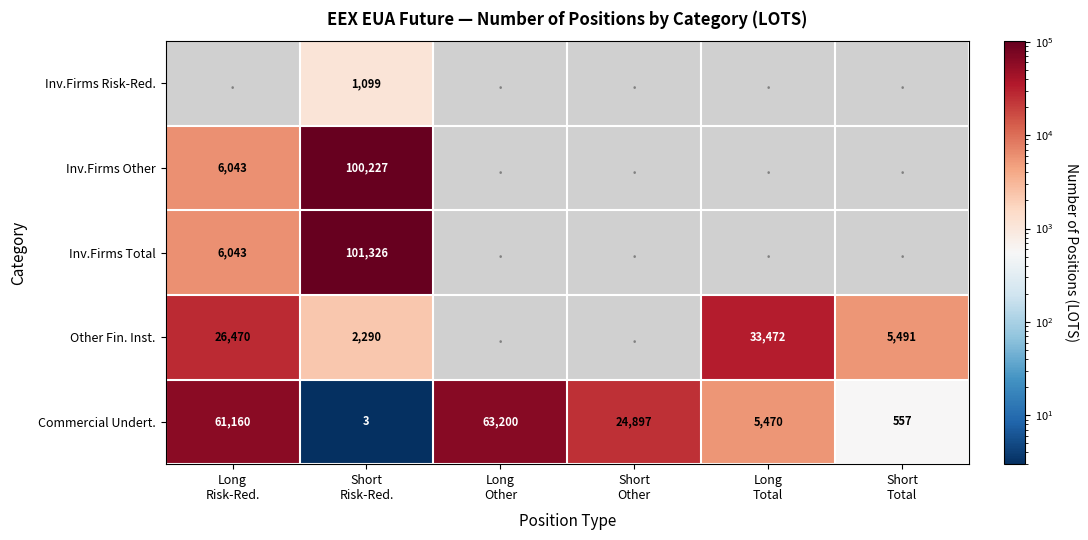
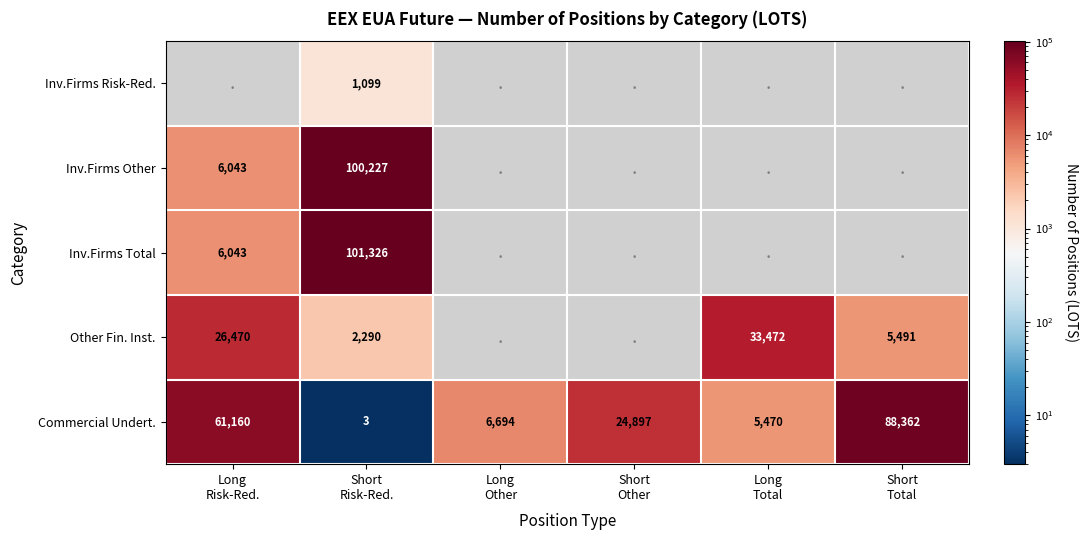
  {
    "Inv.Firms Risk-Red.": {
      "Short Risk-Red.": "1,099"
    },
    "Inv.Firms Other": {
      "Long Risk-Red.": "6,043",
      "Short Risk-Red.": "100,227"
    },
    "Inv.Firms Total": {
      "Long Risk-Red.": "6,043",
      "Short Risk-Red.": "101,326"
    },
    "Other Fin. Inst.": {
      "Long Risk-Red.": "26,470",
      "Short Risk-Red.": "2,290",
      "Long Total": "33,472",
      "Short Total": "5,491"
    },
    "Commercial Undert.": {
      "Long Risk-Red.": "61,160",
      "Short Risk-Red.": "3",
-     "Long Other": "63,200",
+     "Long Other": "6,694",
      "Short Other": "24,897",
      "Long Total": "5,470",
-     "Short Total": "557"
+     "Short Total": "88,362"
    }
  }
